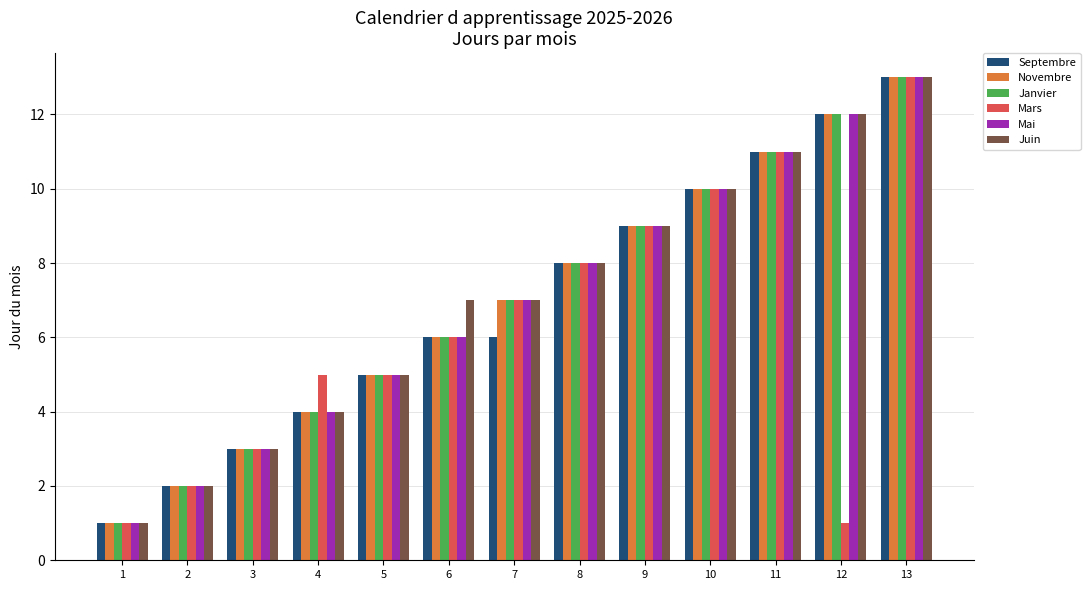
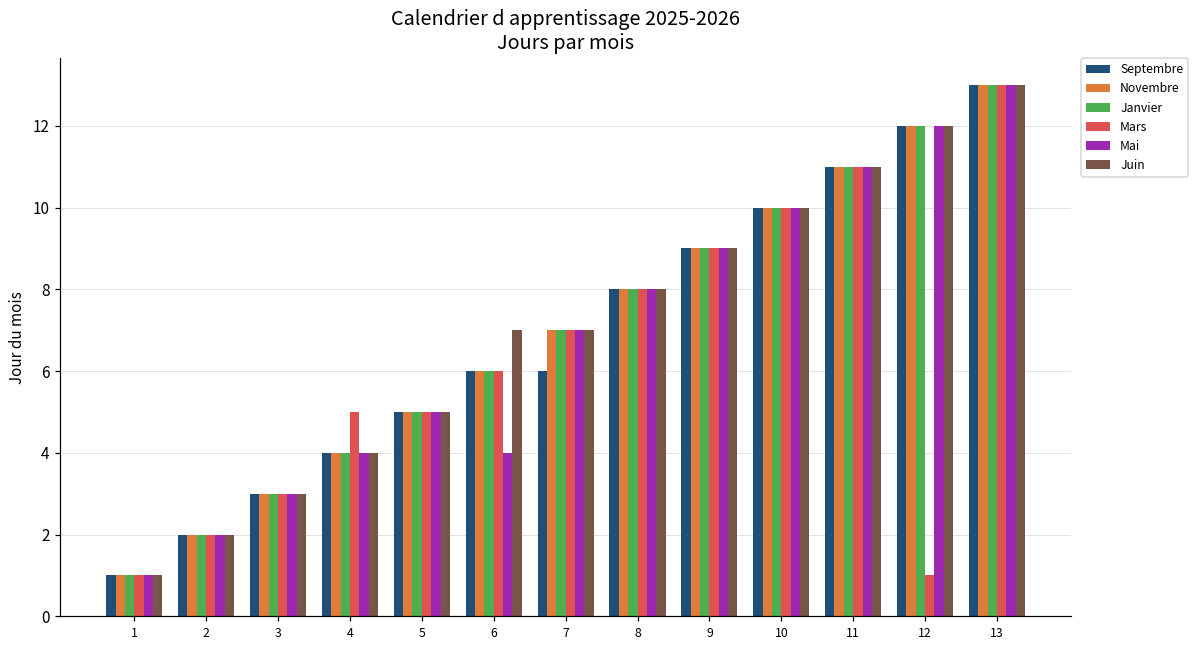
  {
    "Septembre": {
      "1": 1,
      "2": 2,
      "3": 3,
      "4": 4,
      "5": 5,
      "6": 6,
      "7": 6,
      "8": 8,
      "9": 9,
      "10": 10,
      "11": 11,
      "12": 12,
      "13": 13
    },
    "Janvier": {
      "1": 1,
      "2": 2,
      "3": 3,
      "4": 4,
      "5": 5,
      "6": 6,
      "7": 7,
      "8": 8,
      "9": 9,
      "10": 10,
      "11": 11,
      "12": 12,
      "13": 13
    },
    "Mai": {
      "1": 1,
      "2": 2,
      "3": 3,
      "4": 4,
      "5": 5,
-     "6": 6,
+     "6": 4,
      "7": 7,
      "8": 8,
      "9": 9,
      "10": 10,
      "11": 11,
      "12": 12,
      "13": 13
    },
    "Juin": {
      "1": 1,
      "2": 2,
      "3": 3,
      "4": 4,
      "5": 5,
      "6": 7,
      "7": 7,
      "8": 8,
      "9": 9,
      "10": 10,
      "11": 11,
      "12": 12,
      "13": 13
    }
  }
